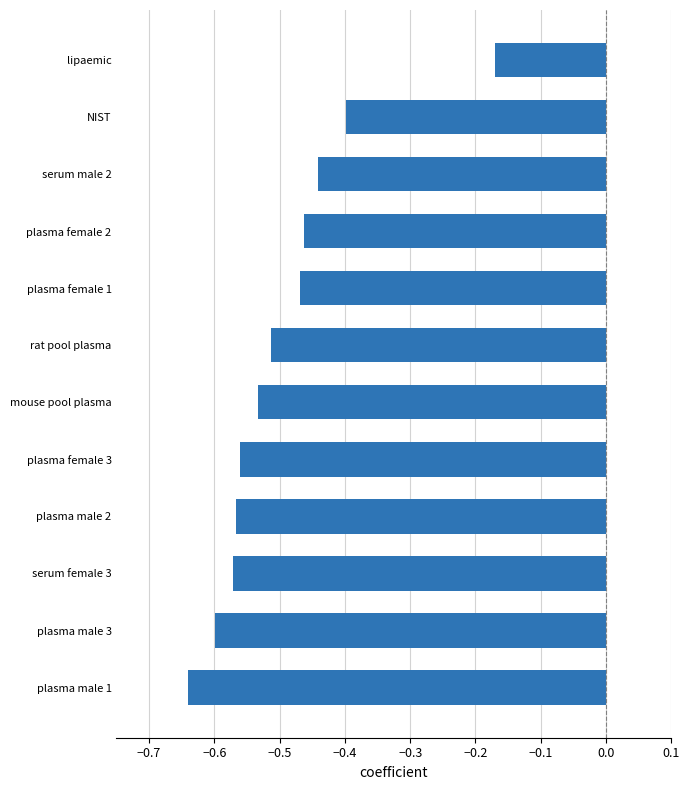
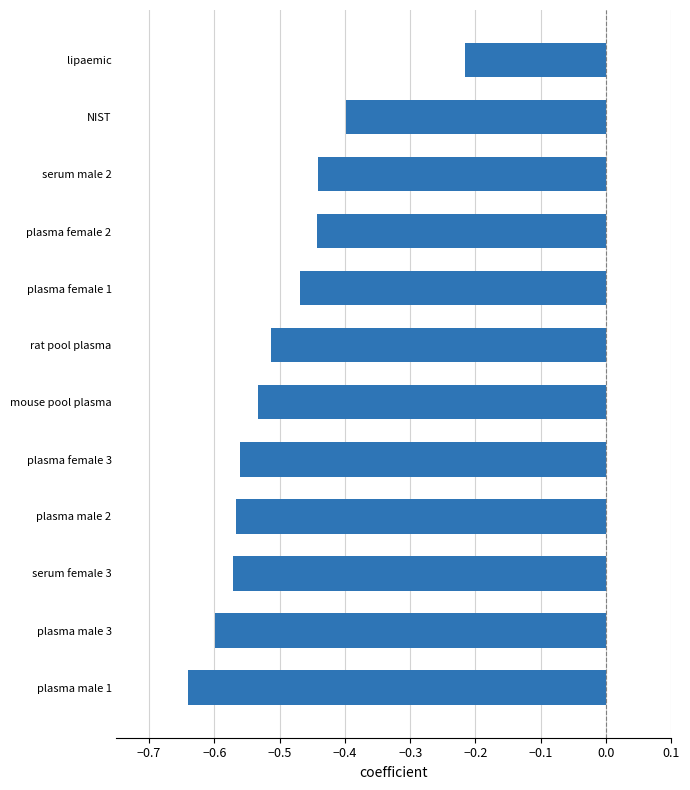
  {
-   "lipaemic": -0.17,
+   "lipaemic": -0.22,
    "NIST": -0.40,
    "serum male 2": -0.44,
-   "plasma female 2": -0.46,
+   "plasma female 2": -0.44,
    "plasma female 1": -0.47,
    "rat pool plasma": -0.51,
    "mouse pool plasma": -0.53,
    "plasma female 3": -0.56,
    "plasma male 2": -0.57,
    "serum female 3": -0.57,
    "plasma male 3": -0.60,
    "plasma male 1": -0.64
  }
